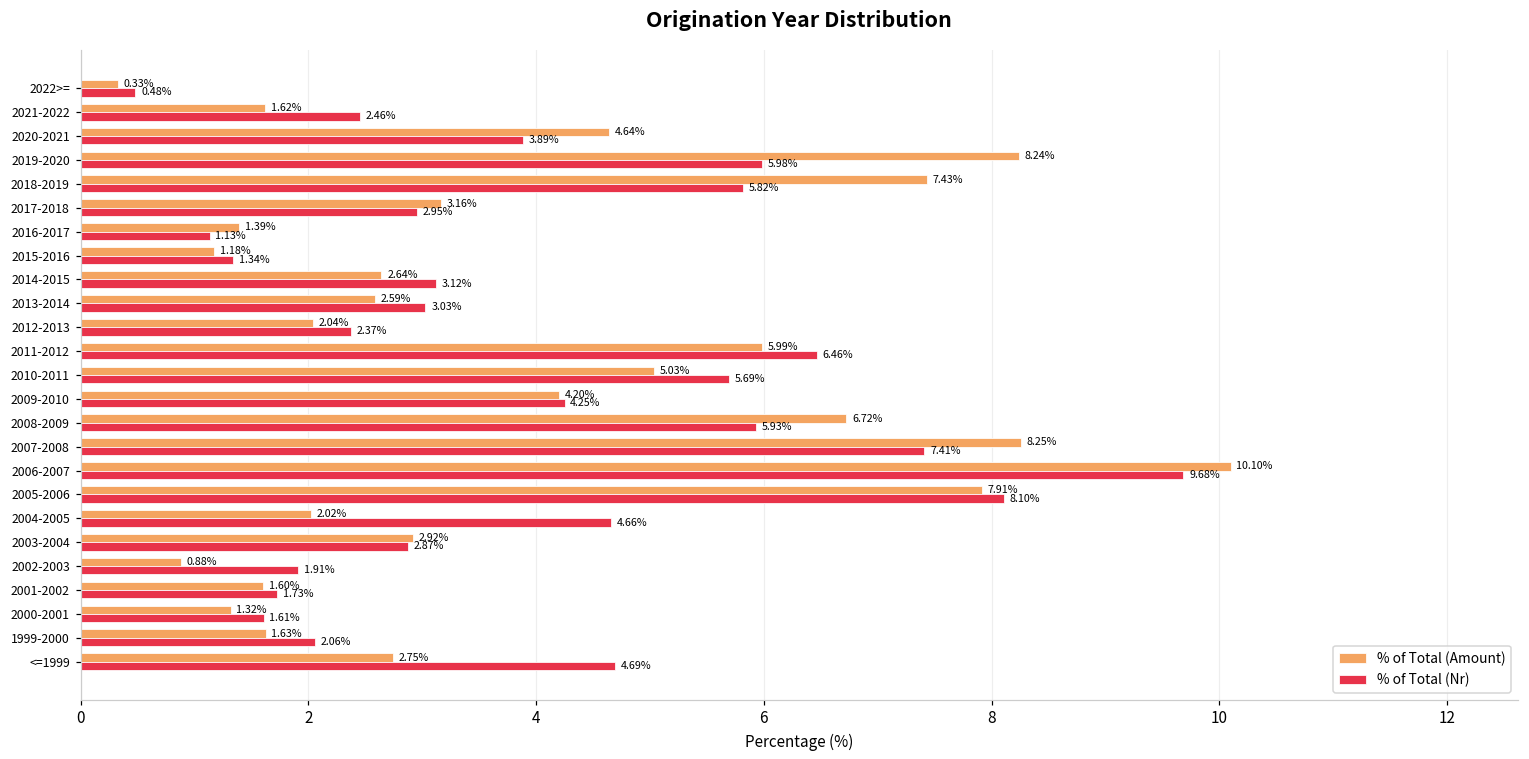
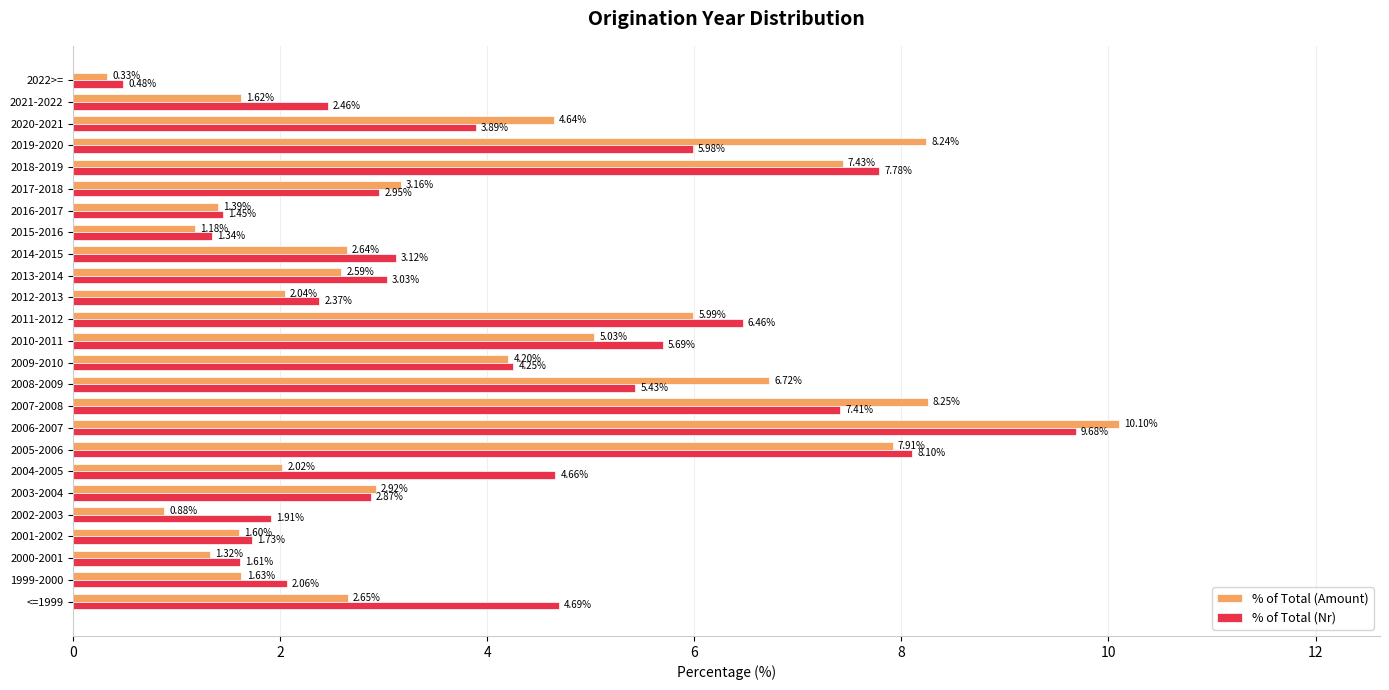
  {
    "% of Total (Amount)": {
      "2022>=": "0.33%",
      "2021-2022": "1.62%",
      "2020-2021": "4.64%",
      "2019-2020": "8.24%",
      "2018-2019": "7.43%",
      "2017-2018": "3.16%",
      "2015-2016": "1.18%",
      "2014-2015": "2.64%",
      "2013-2014": "2.59%",
      "2012-2013": "2.04%",
      "2011-2012": "5.99%",
      "2010-2011": "5.03%",
      "2008-2009": "6.72%",
      "2007-2008": "8.25%",
      "2006-2007": "10.10%",
      "2005-2006": "7.91%",
      "2004-2005": "2.02%",
      "2002-2003": "0.88%",
      "2001-2002": "1.60%",
      "2000-2001": "1.32%",
      "1999-2000": "1.63%",
-     "<=1999": "2.75%"
+     "<=1999": "2.65%"
    },
    "% of Total (Nr)": {
      "2022>=": "0.48%",
      "2021-2022": "2.46%",
      "2020-2021": "3.89%",
      "2019-2020": "5.98%",
-     "2018-2019": "5.82%",
+     "2018-2019": "7.78%",
      "2017-2018": "2.95%",
-     "2016-2017": "1.13%",
+     "2016-2017": "1.45%",
      "2015-2016": "1.34%",
      "2014-2015": "3.12%",
      "2013-2014": "3.03%",
      "2012-2013": "2.37%",
      "2011-2012": "6.46%",
      "2010-2011": "5.69%",
-     "2008-2009": "5.93%",
+     "2008-2009": "5.43%",
      "2007-2008": "7.41%",
      "2006-2007": "9.68%",
      "2005-2006": "8.10%",
      "2004-2005": "4.66%",
      "2002-2003": "1.91%",
      "2001-2002": "1.73%",
      "2000-2001": "1.61%",
      "1999-2000": "2.06%",
      "<=1999": "4.69%"
    }
  }
